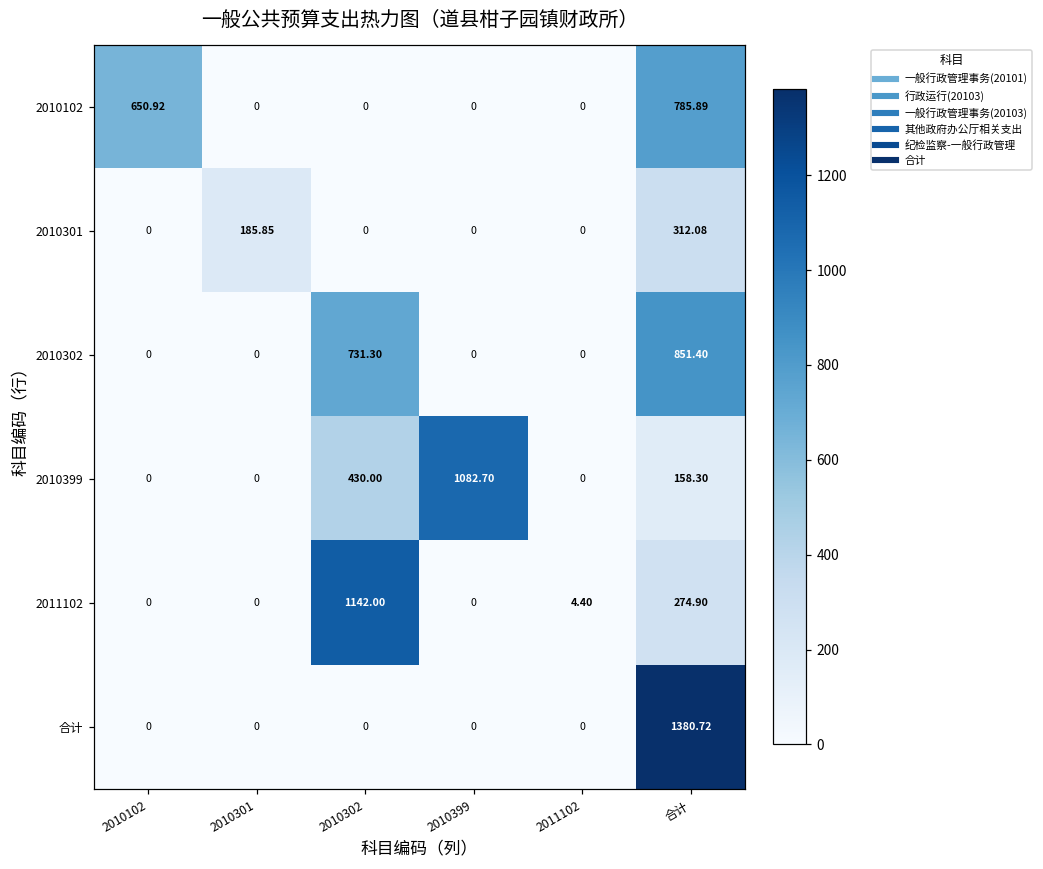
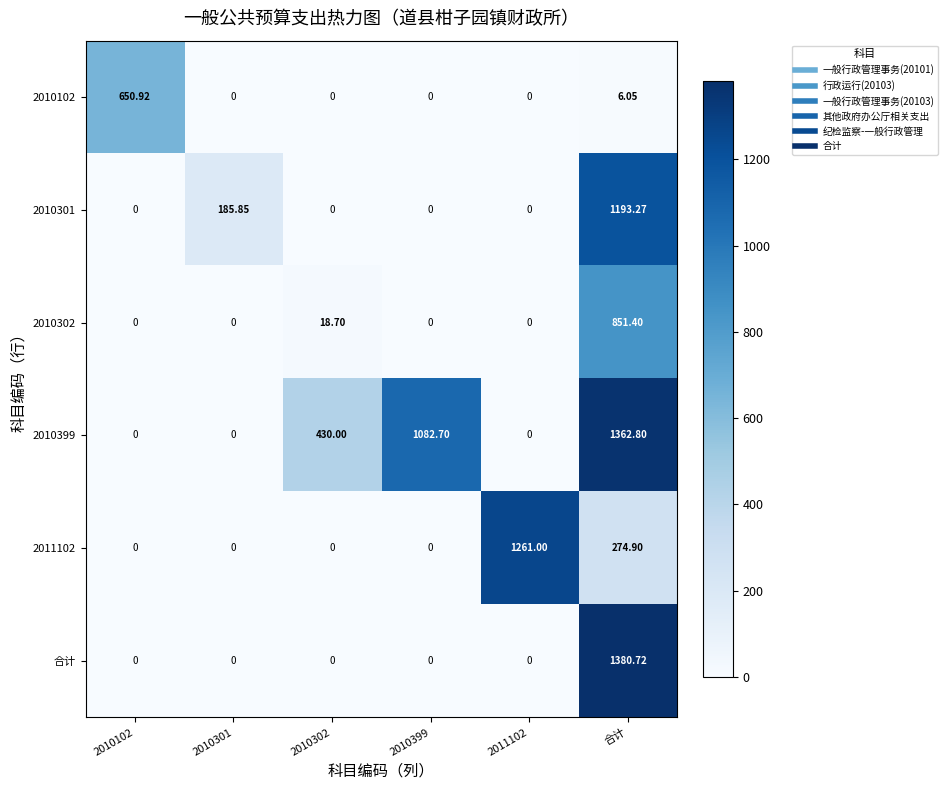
  {
    "2010102": {
      "2010102": 650.92,
      "2010301": 0,
      "2010302": 0,
      "2010399": 0,
      "2011102": 0,
-     "合计": 785.89
+     "合计": 6.05
    },
    "2010301": {
      "2010102": 0,
      "2010301": 185.85,
      "2010302": 0,
      "2010399": 0,
      "2011102": 0,
-     "合计": 312.08
+     "合计": 1193.27
    },
    "2010302": {
      "2010102": 0,
      "2010301": 0,
-     "2010302": 731.30,
+     "2010302": 18.70,
      "2010399": 0,
      "2011102": 0,
      "合计": 851.40
    },
    "2010399": {
      "2010102": 0,
      "2010301": 0,
      "2010302": 430.00,
      "2010399": 1082.70,
      "2011102": 0,
-     "合计": 158.30
+     "合计": 1362.80
    },
    "2011102": {
      "2010102": 0,
      "2010301": 0,
-     "2010302": 1142.00,
+     "2010302": 0,
      "2010399": 0,
-     "2011102": 4.40,
+     "2011102": 1261.00,
      "合计": 274.90
    },
    "合计": {
      "2010102": 0,
      "2010301": 0,
      "2010302": 0,
      "2010399": 0,
      "2011102": 0,
      "合计": 1380.72
    }
  }
